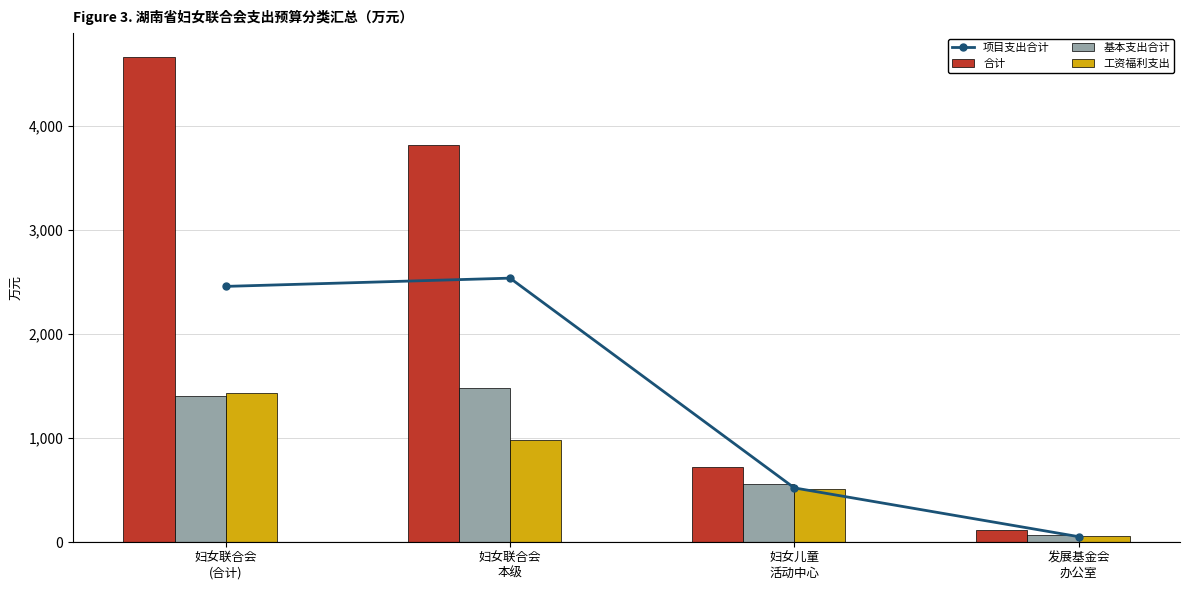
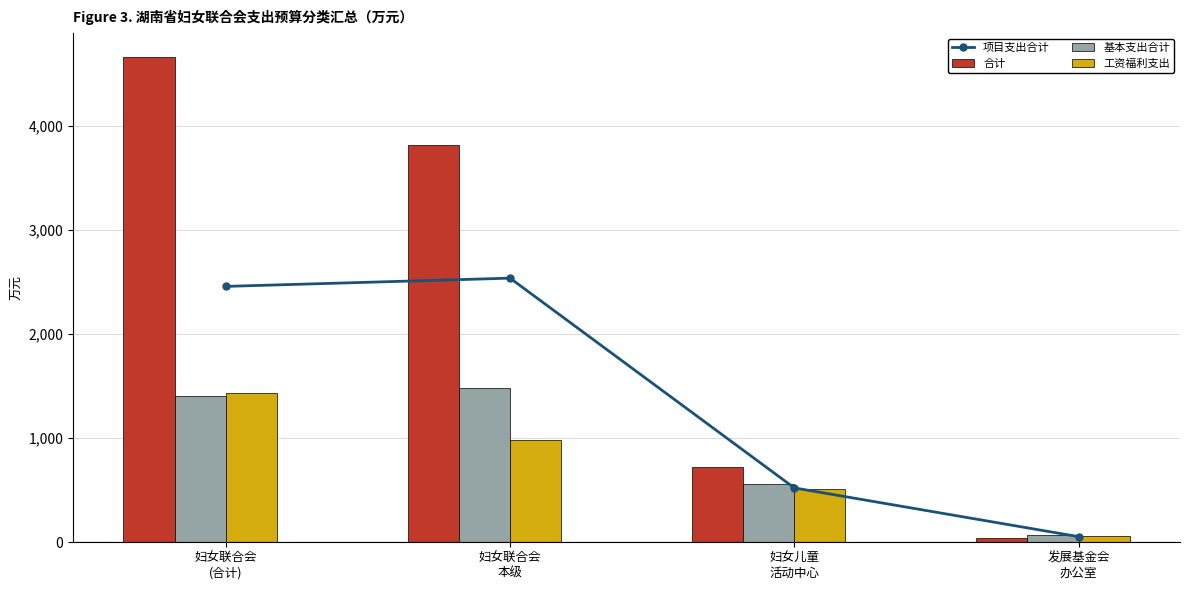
  {
    "合计": {
      "妇女联合会 (合计)": "4,660",
      "妇女联合会 本级": "3,820",
      "妇女儿童 活动中心": "720",
-     "发展基金会 办公室": "120"
+     "发展基金会 办公室": "50"
    },
    "项目支出合计": {
      "妇女联合会 (合计)": "2,460",
      "妇女联合会 本级": "2,540",
      "妇女儿童 活动中心": "520",
      "发展基金会 办公室": "50"
    },
    "基本支出合计": {
      "妇女联合会 (合计)": "1,410",
      "妇女联合会 本级": "1,480",
      "妇女儿童 活动中心": "560",
      "发展基金会 办公室": "70"
    },
    "工资福利支出": {
      "妇女联合会 (合计)": "1,440",
      "妇女联合会 本级": "980",
      "妇女儿童 活动中心": "520",
      "发展基金会 办公室": "60"
    }
  }
